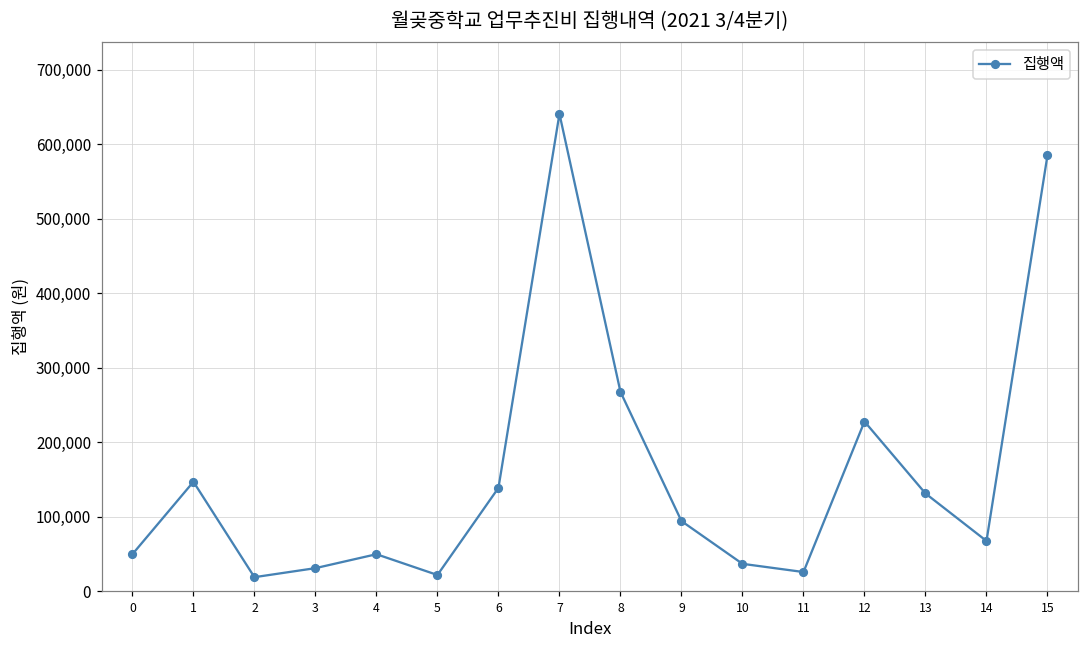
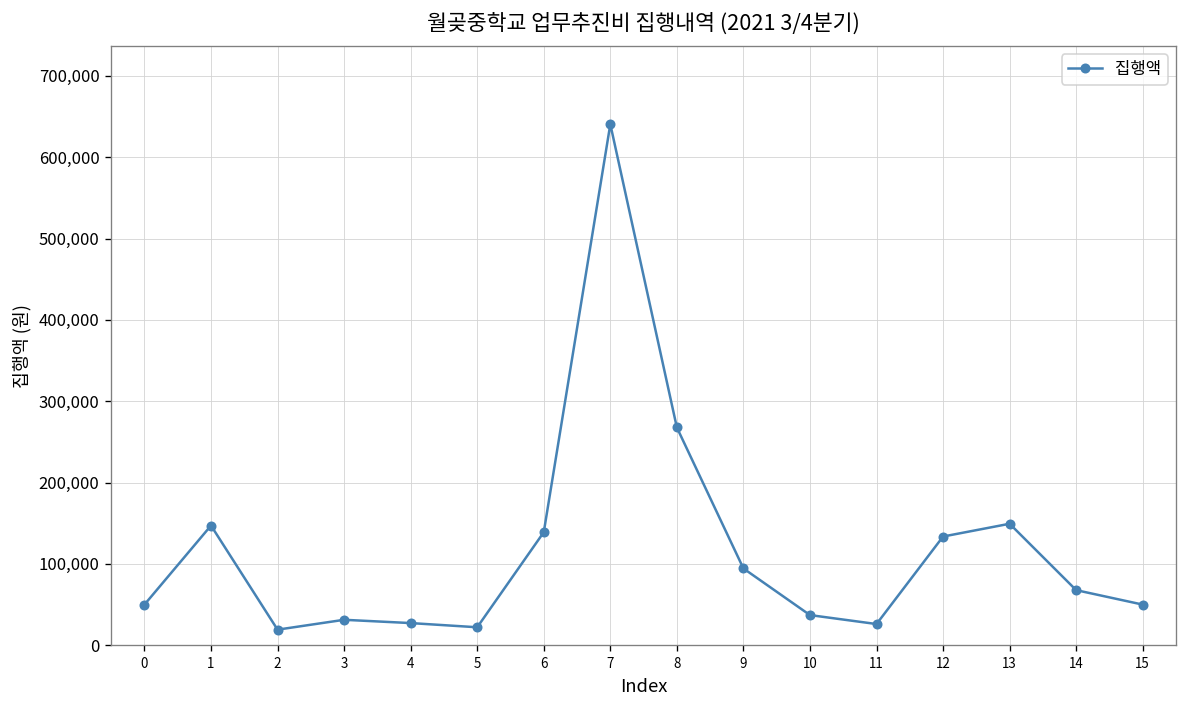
  {
    "0": "50,000",
    "1": "150,000",
    "2": "20,000",
    "3": "30,000",
-   "4": "50,000",
+   "4": "30,000",
    "5": "20,000",
    "6": "140,000",
    "7": "640,000",
    "8": "270,000",
    "9": "90,000",
    "10": "40,000",
    "11": "30,000",
-   "12": "230,000",
-   "13": "130,000",
+   "12": "130,000",
+   "13": "150,000",
    "14": "70,000",
-   "15": "590,000"
+   "15": "50,000"
  }
